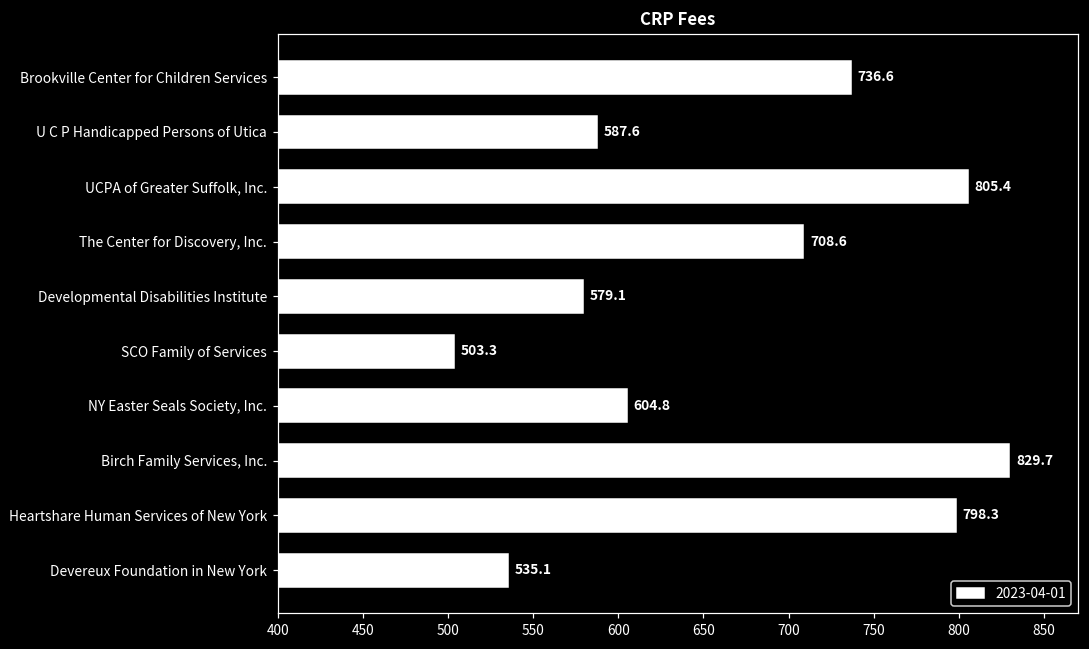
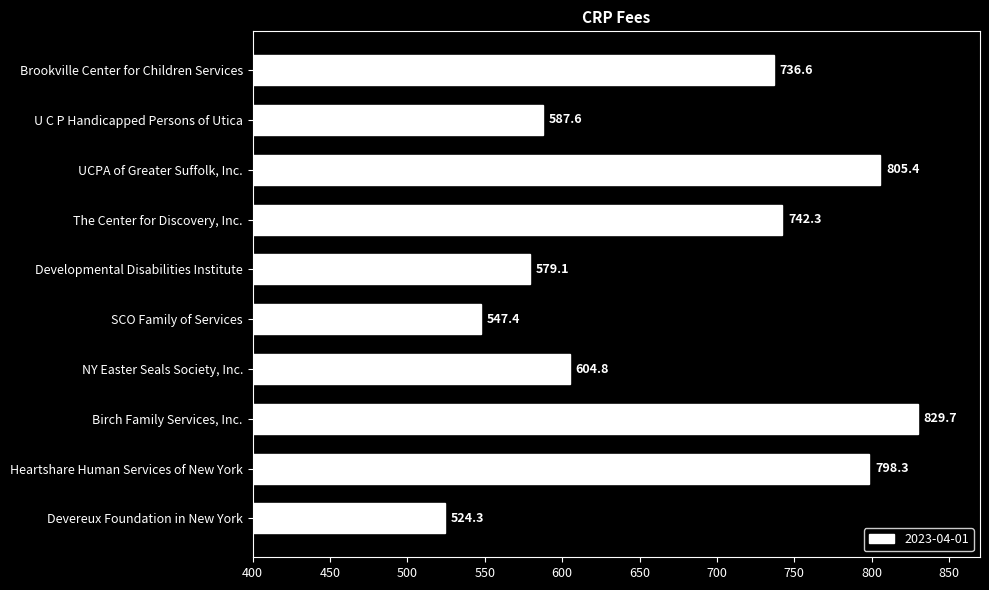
  {
    "Brookville Center for Children Services": 736.6,
    "U C P Handicapped Persons of Utica": 587.6,
    "UCPA of Greater Suffolk, Inc.": 805.4,
-   "The Center for Discovery, Inc.": 708.6,
+   "The Center for Discovery, Inc.": 742.3,
    "Developmental Disabilities Institute": 579.1,
-   "SCO Family of Services": 503.3,
+   "SCO Family of Services": 547.4,
    "NY Easter Seals Society, Inc.": 604.8,
    "Birch Family Services, Inc.": 829.7,
    "Heartshare Human Services of New York": 798.3,
-   "Devereux Foundation in New York": 535.1
+   "Devereux Foundation in New York": 524.3
  }
